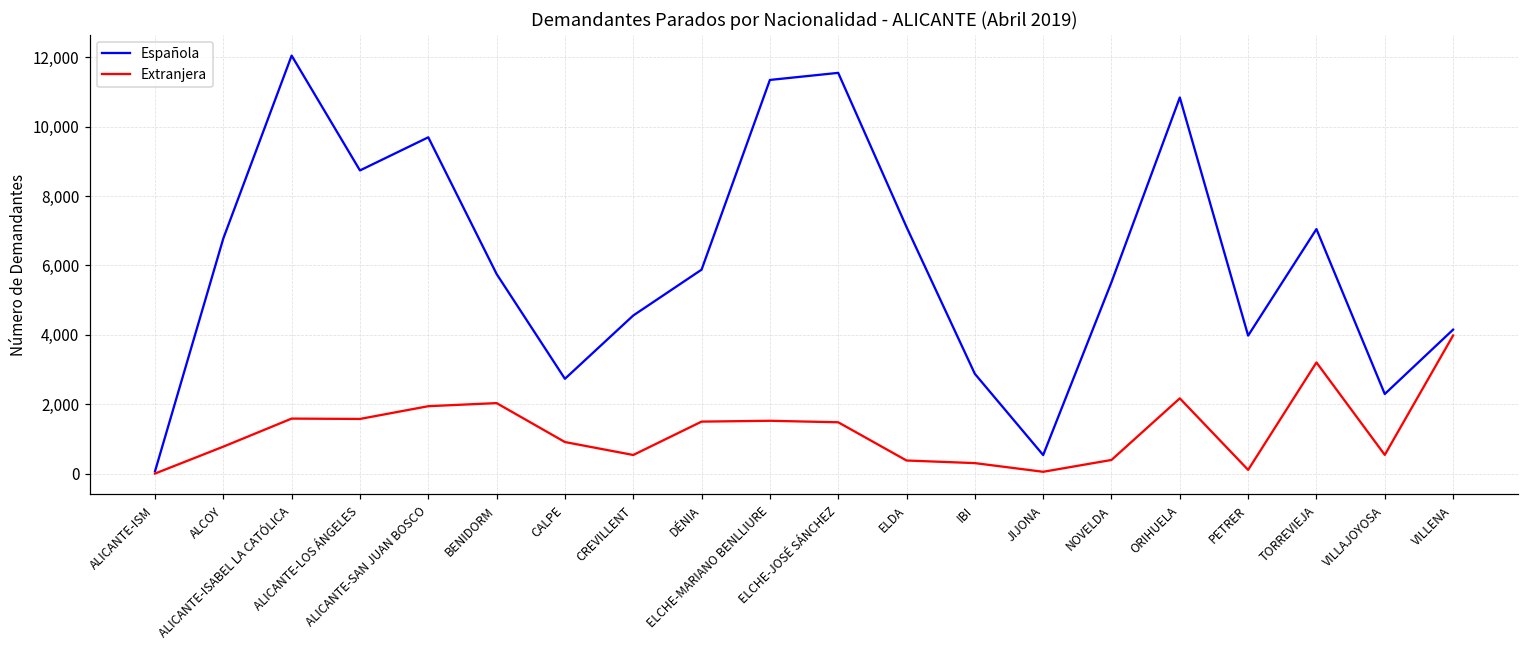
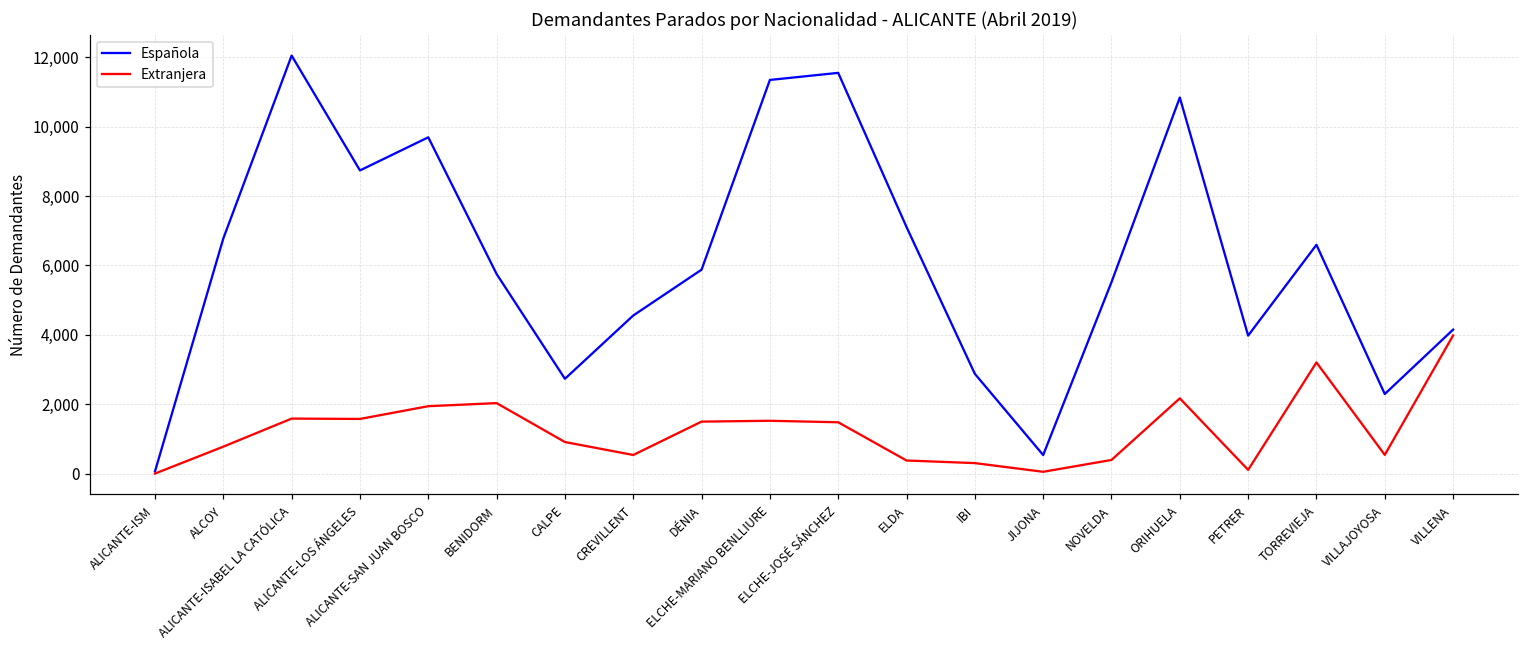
  {
    "Española": {
      "ALCOY": "6,800",
      "ALICANTE-ISABEL LA CATÓLICA": "12,000",
      "ALICANTE-LOS ÁNGELES": "8,700",
      "ALICANTE-SAN JUAN BOSCO": "9,700",
      "BENIDORM": "5,800",
      "CALPE": "2,700",
      "CREVILLENT": "4,600",
      "DÉNIA": "5,900",
      "ELCHE-MARIANO BENLLIURE": "11,300",
      "ELCHE-JOSÉ SÁNCHEZ": "11,500",
      "ELDA": "7,100",
      "IBI": "2,900",
      "JIJONA": "500",
      "NOVELDA": "5,500",
      "ORIHUELA": "10,800",
      "PETRER": "4,000",
-     "TORREVIEJA": "7,000",
+     "TORREVIEJA": "6,600",
      "VILLAJOYOSA": "2,300",
      "VILLENA": "4,200"
    },
    "Extranjera": {
      "ALCOY": "800",
      "ALICANTE-ISABEL LA CATÓLICA": "1,600",
      "ALICANTE-LOS ÁNGELES": "1,600",
      "ALICANTE-SAN JUAN BOSCO": "1,900",
      "BENIDORM": "2,000",
      "CALPE": "900",
      "CREVILLENT": "500",
      "DÉNIA": "1,500",
      "ELCHE-MARIANO BENLLIURE": "1,500",
      "ELCHE-JOSÉ SÁNCHEZ": "1,500",
      "ELDA": "400",
      "IBI": "300",
      "JIJONA": "100",
      "NOVELDA": "400",
      "ORIHUELA": "2,200",
      "PETRER": "100",
      "TORREVIEJA": "3,200",
      "VILLAJOYOSA": "500",
      "VILLENA": "4,000"
    }
  }
